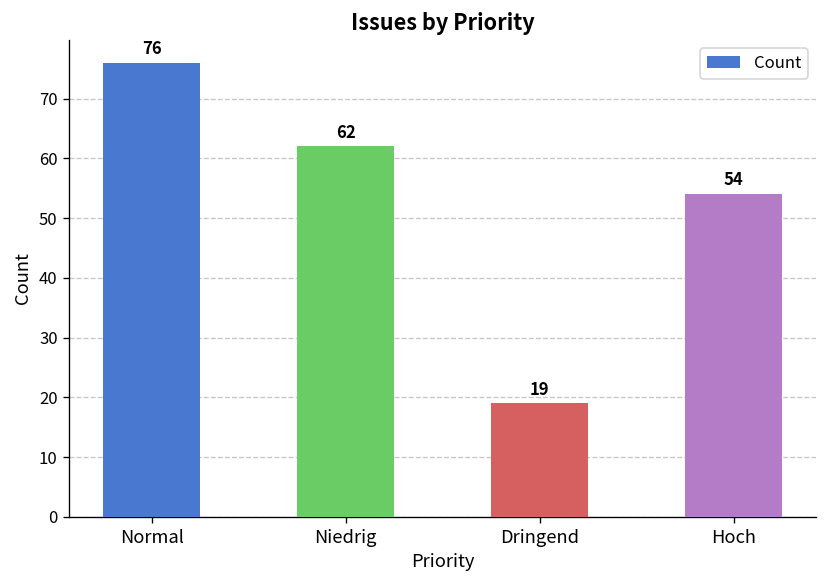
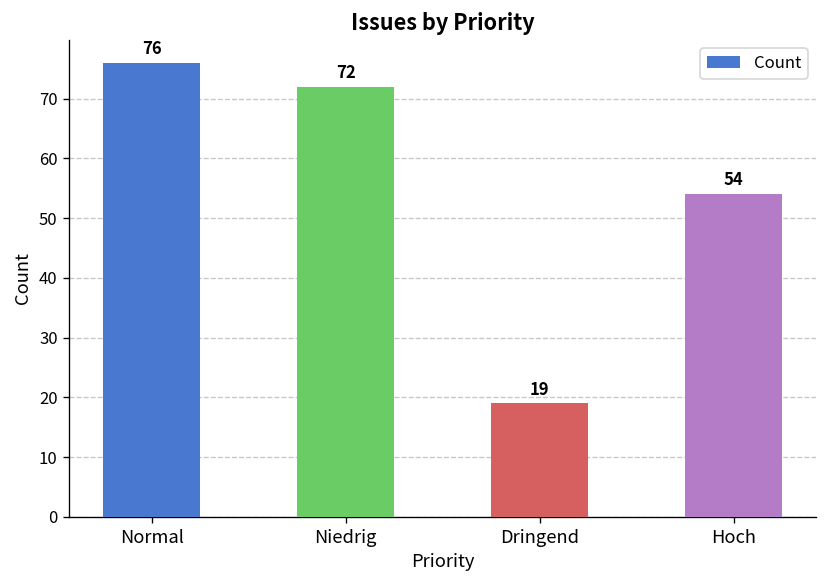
  {
    "Normal": 76,
-   "Niedrig": 62,
+   "Niedrig": 72,
    "Dringend": 19,
    "Hoch": 54
  }
